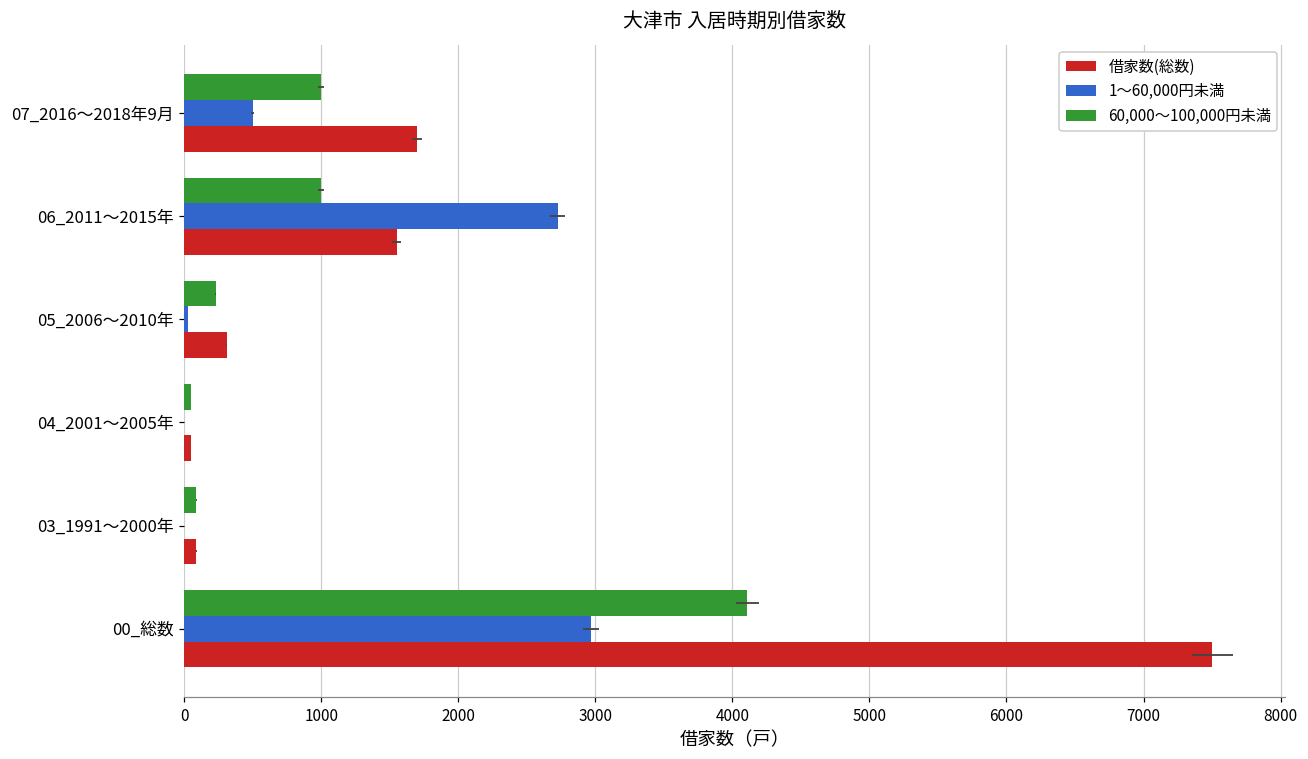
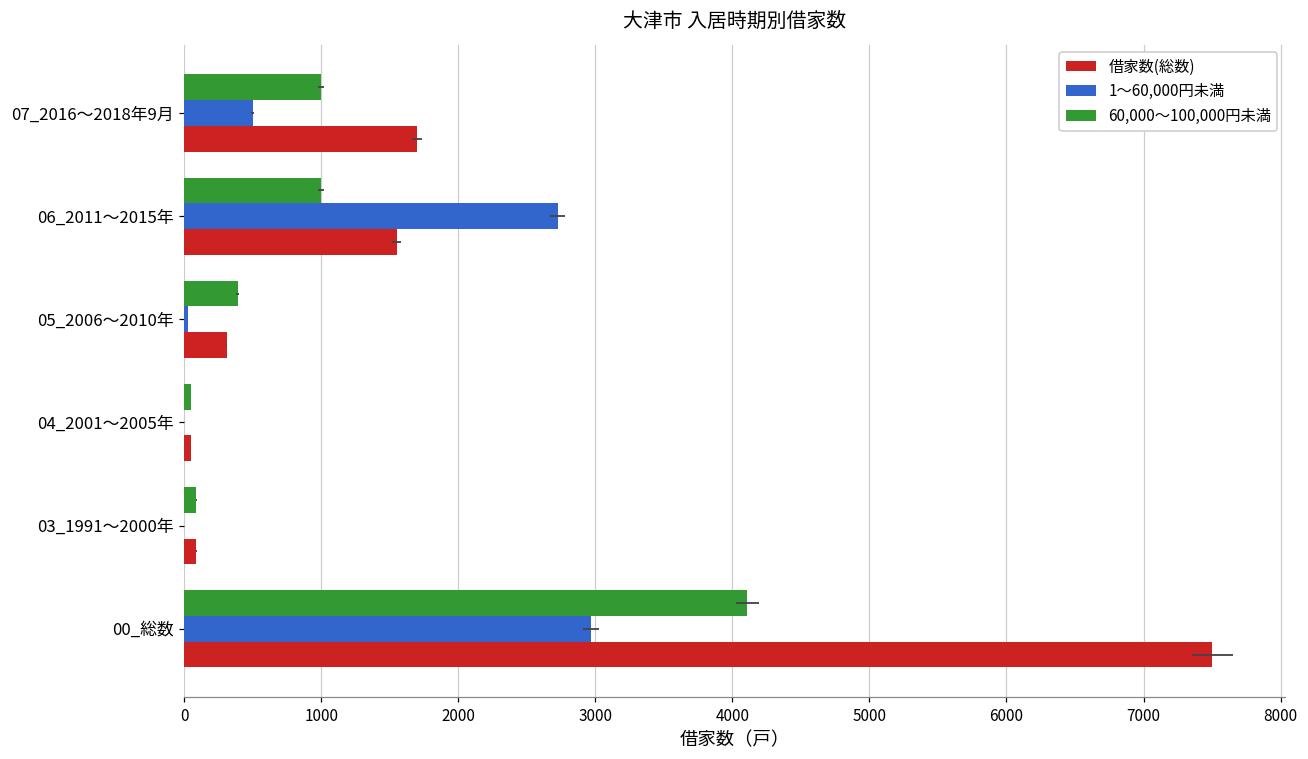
  {
    "借家数(総数)": {
      "07_2016～2018年9月": 1700,
      "06_2011～2015年": 1550,
      "05_2006～2010年": 310,
      "04_2001～2005年": 50,
      "03_1991～2000年": 90,
      "00_総数": 7500
    },
    "1～60,000円未満": {
      "07_2016～2018年9月": 500,
      "06_2011～2015年": 2730,
      "05_2006～2010年": 30,
      "04_2001～2005年": 0,
      "03_1991～2000年": 0,
      "00_総数": 2970
    },
    "60,000～100,000円未満": {
      "07_2016～2018年9月": 1000,
      "06_2011～2015年": 1000,
-     "05_2006～2010年": 230,
+     "05_2006～2010年": 390,
      "04_2001～2005年": 50,
      "03_1991～2000年": 90,
      "00_総数": 4110
    }
  }
